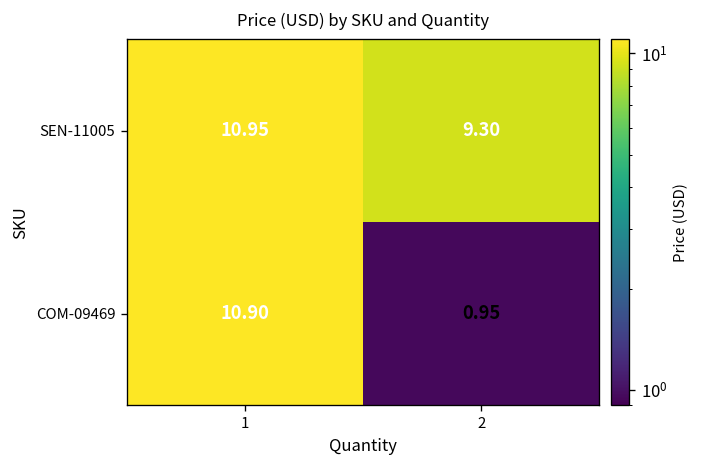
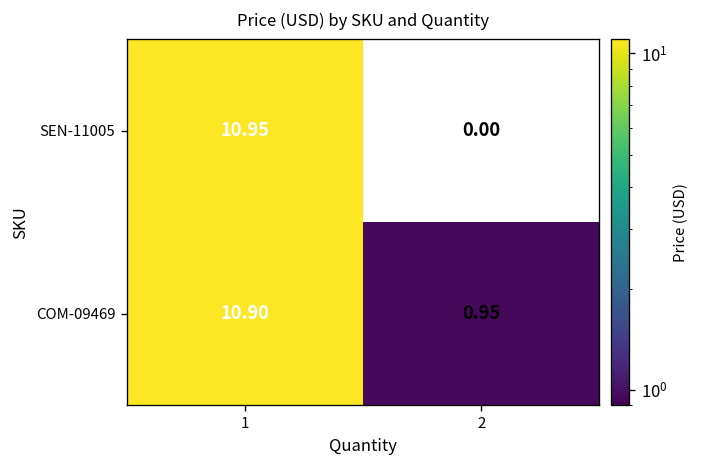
  {
    "SEN-11005": {
      "1": 10.95,
-     "2": 9.30
+     "2": 0.00
    },
    "COM-09469": {
      "1": 10.90,
      "2": 0.95
    }
  }
